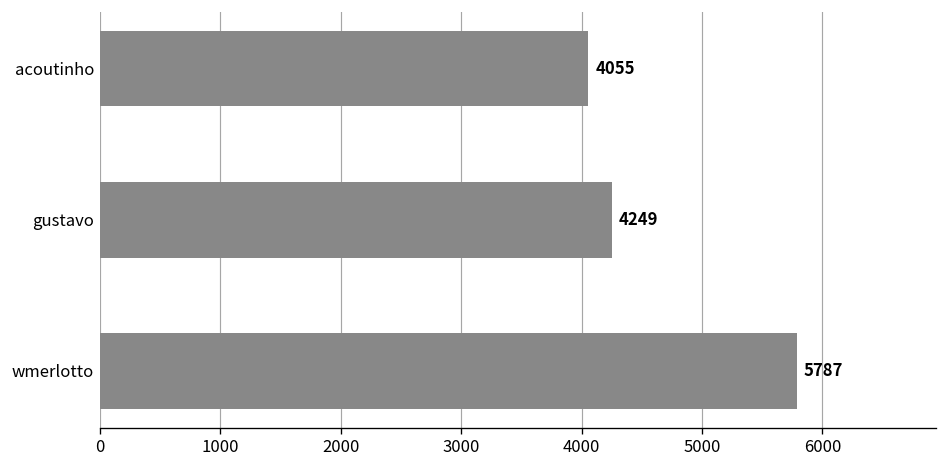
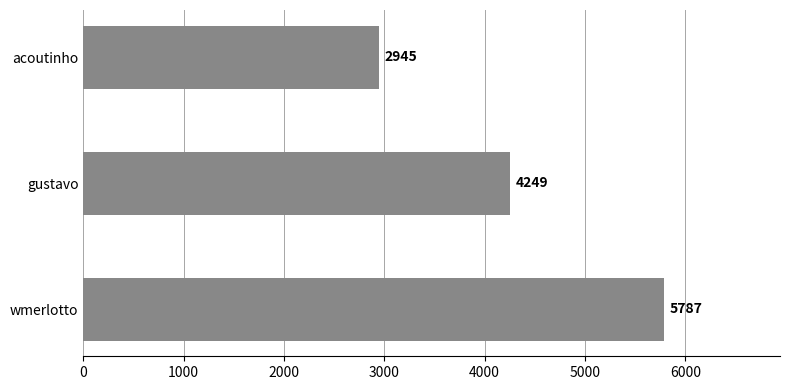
  {
-   "acoutinho": 4055,
+   "acoutinho": 2945,
    "gustavo": 4249,
    "wmerlotto": 5787
  }
